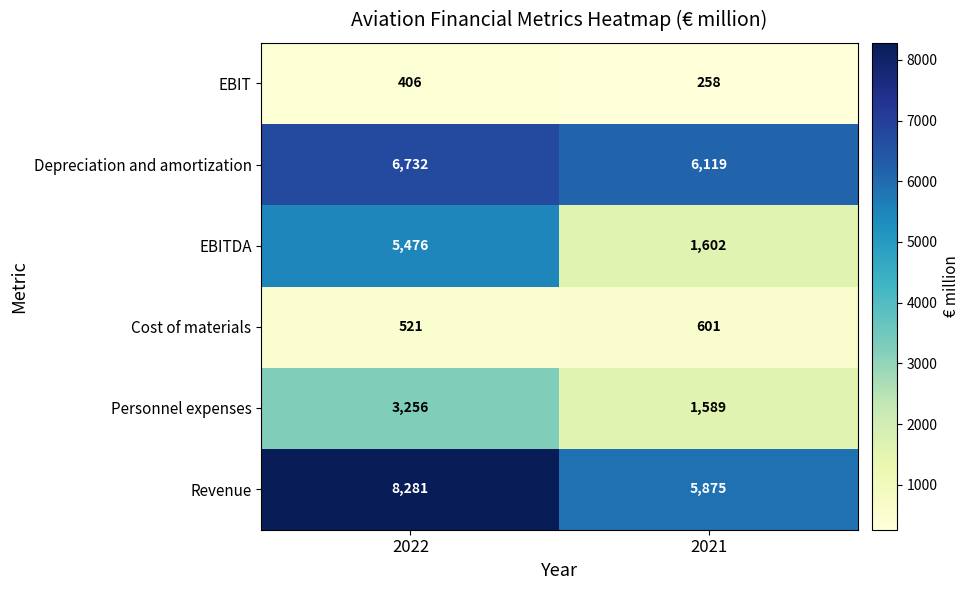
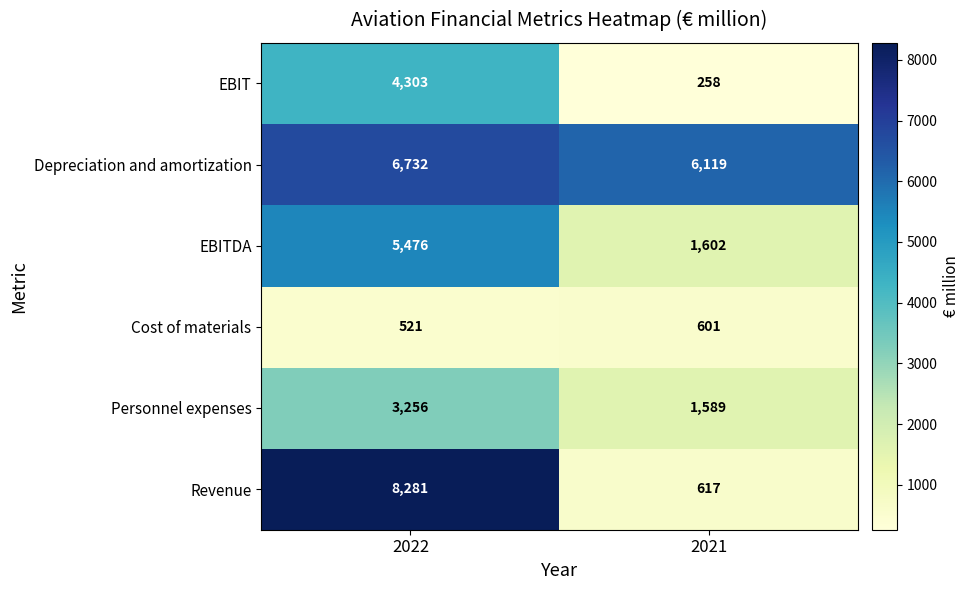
  {
    "EBIT": {
-     "2022": "406",
+     "2022": "4,303",
      "2021": "258"
    },
    "Depreciation and amortization": {
      "2022": "6,732",
      "2021": "6,119"
    },
    "EBITDA": {
      "2022": "5,476",
      "2021": "1,602"
    },
    "Cost of materials": {
      "2022": "521",
      "2021": "601"
    },
    "Personnel expenses": {
      "2022": "3,256",
      "2021": "1,589"
    },
    "Revenue": {
      "2022": "8,281",
-     "2021": "5,875"
+     "2021": "617"
    }
  }
